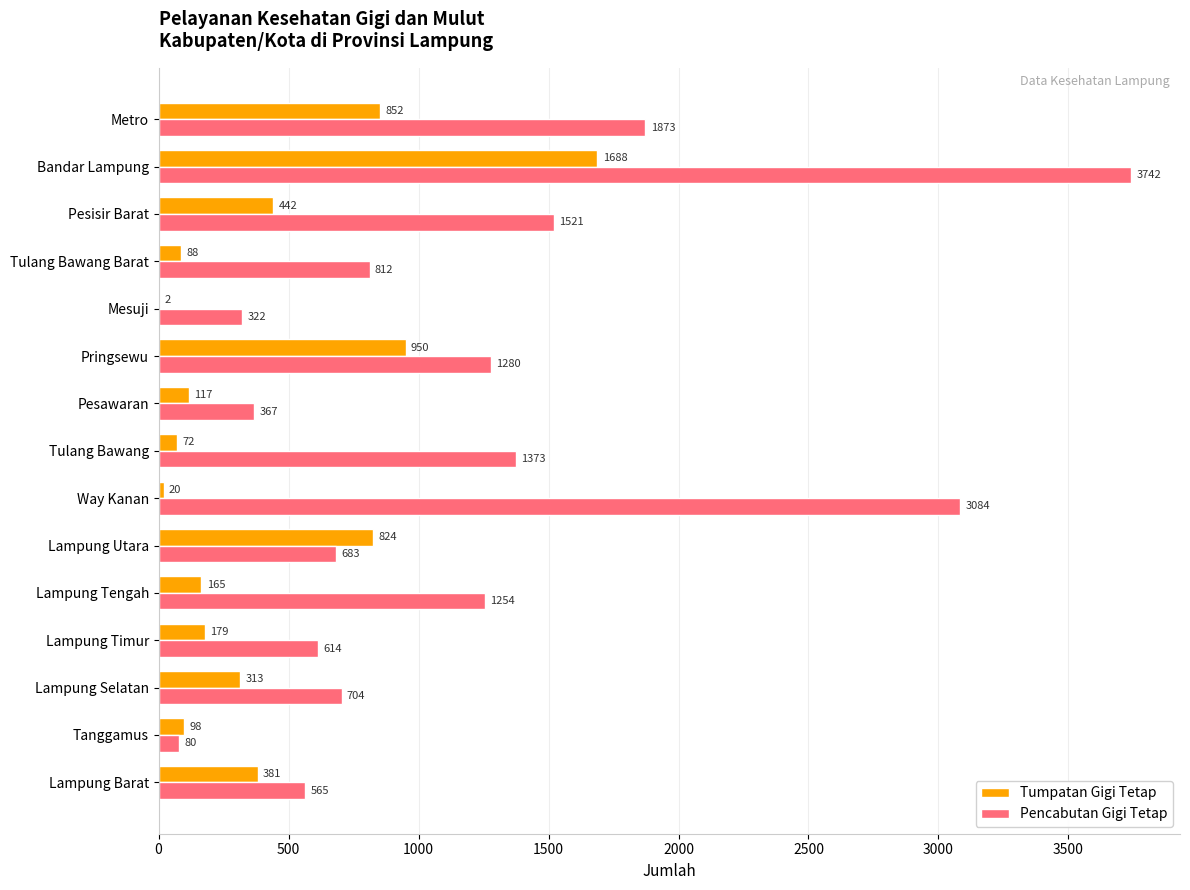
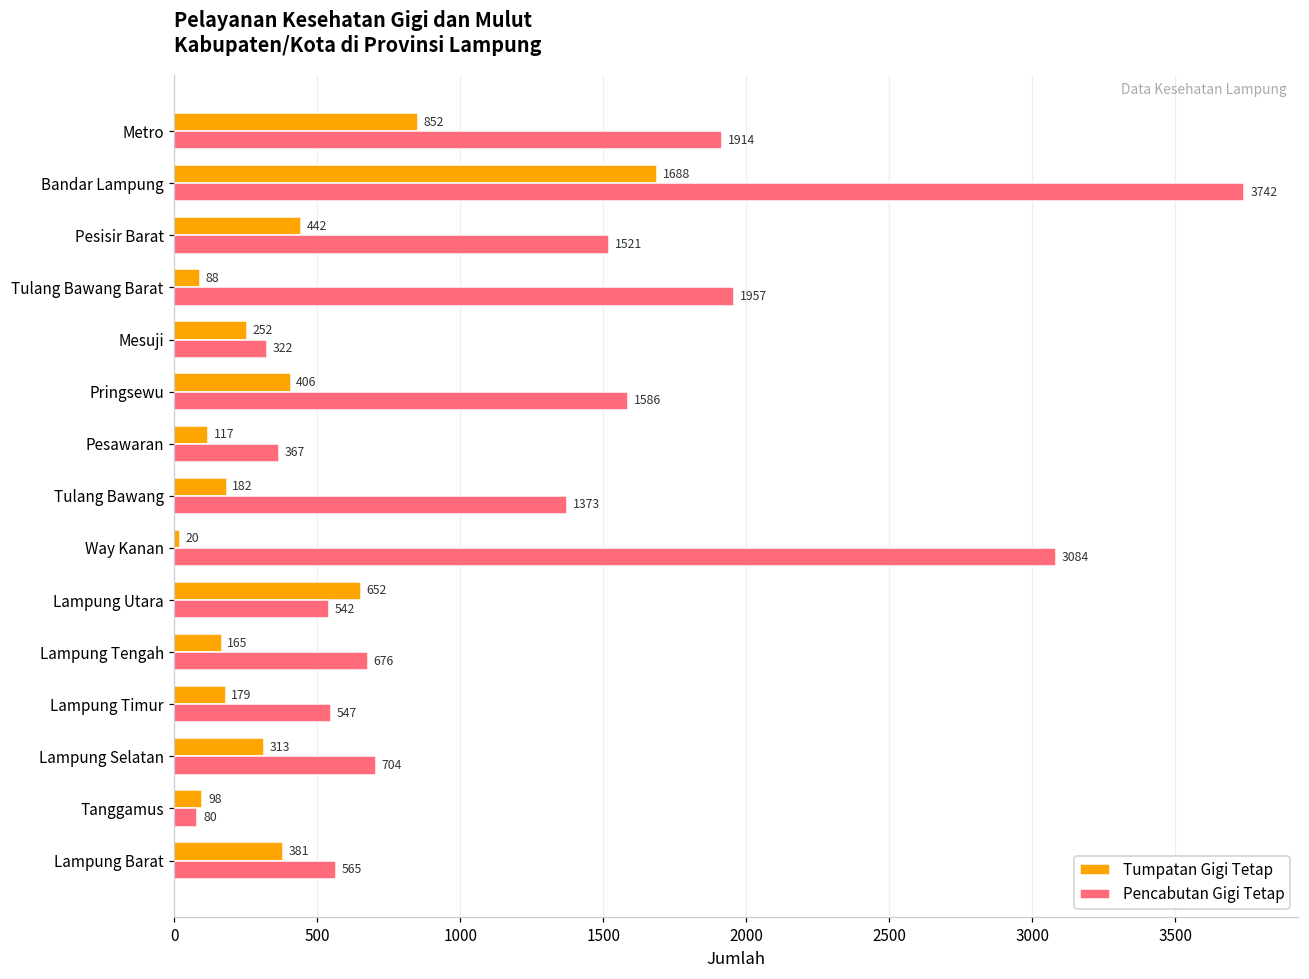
  {
    "Tumpatan Gigi Tetap": {
      "Metro": 852,
      "Bandar Lampung": 1688,
      "Pesisir Barat": 442,
      "Tulang Bawang Barat": 88,
-     "Mesuji": 2,
-     "Pringsewu": 950,
+     "Mesuji": 252,
+     "Pringsewu": 406,
      "Pesawaran": 117,
-     "Tulang Bawang": 72,
+     "Tulang Bawang": 182,
      "Way Kanan": 20,
-     "Lampung Utara": 824,
+     "Lampung Utara": 652,
      "Lampung Tengah": 165,
      "Lampung Timur": 179,
      "Lampung Selatan": 313,
      "Tanggamus": 98,
      "Lampung Barat": 381
    },
    "Pencabutan Gigi Tetap": {
-     "Metro": 1873,
+     "Metro": 1914,
      "Bandar Lampung": 3742,
      "Pesisir Barat": 1521,
-     "Tulang Bawang Barat": 812,
+     "Tulang Bawang Barat": 1957,
      "Mesuji": 322,
-     "Pringsewu": 1280,
+     "Pringsewu": 1586,
      "Pesawaran": 367,
      "Tulang Bawang": 1373,
      "Way Kanan": 3084,
-     "Lampung Utara": 683,
-     "Lampung Tengah": 1254,
-     "Lampung Timur": 614,
+     "Lampung Utara": 542,
+     "Lampung Tengah": 676,
+     "Lampung Timur": 547,
      "Lampung Selatan": 704,
      "Tanggamus": 80,
      "Lampung Barat": 565
    }
  }
